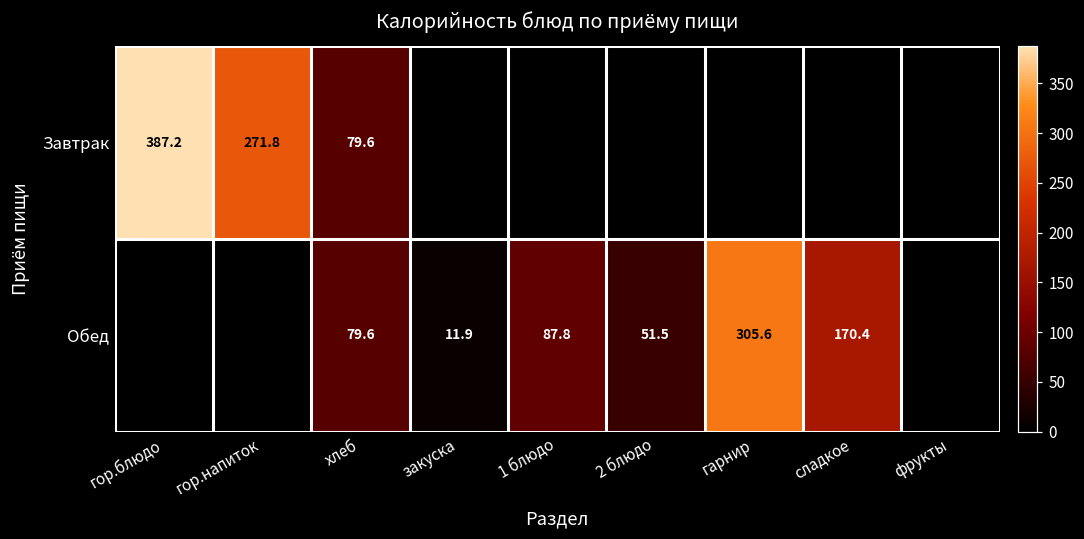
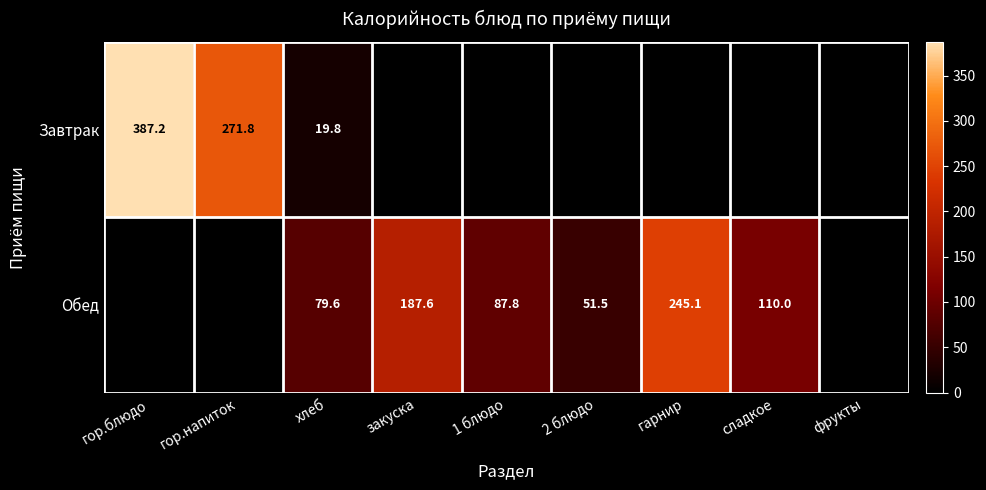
  {
    "Завтрак": {
      "гор.блюдо": 387.2,
      "гор.напиток": 271.8,
-     "хлеб": 79.6
+     "хлеб": 19.8
    },
    "Обед": {
      "хлеб": 79.6,
-     "закуска": 11.9,
+     "закуска": 187.6,
      "1 блюдо": 87.8,
      "2 блюдо": 51.5,
-     "гарнир": 305.6,
-     "сладкое": 170.4
+     "гарнир": 245.1,
+     "сладкое": 110.0
    }
  }
